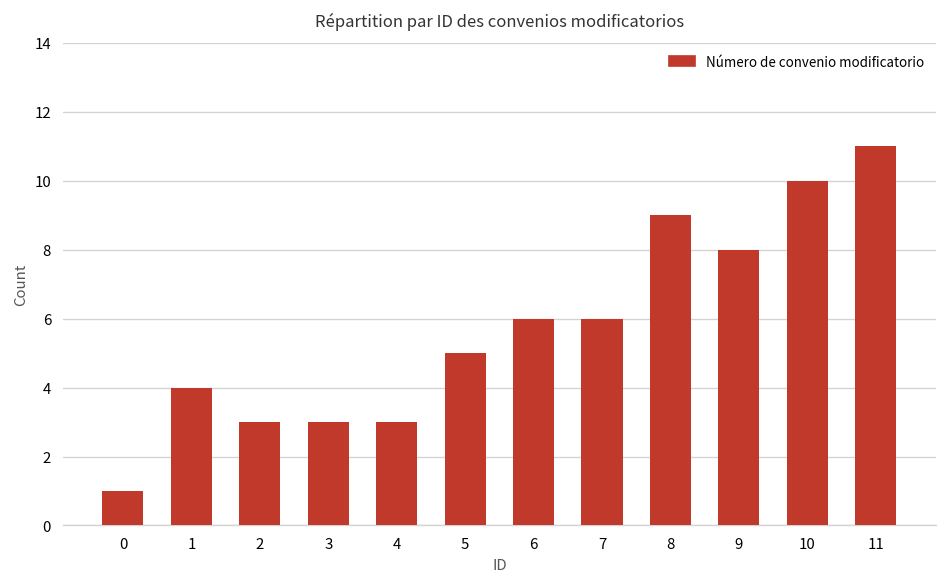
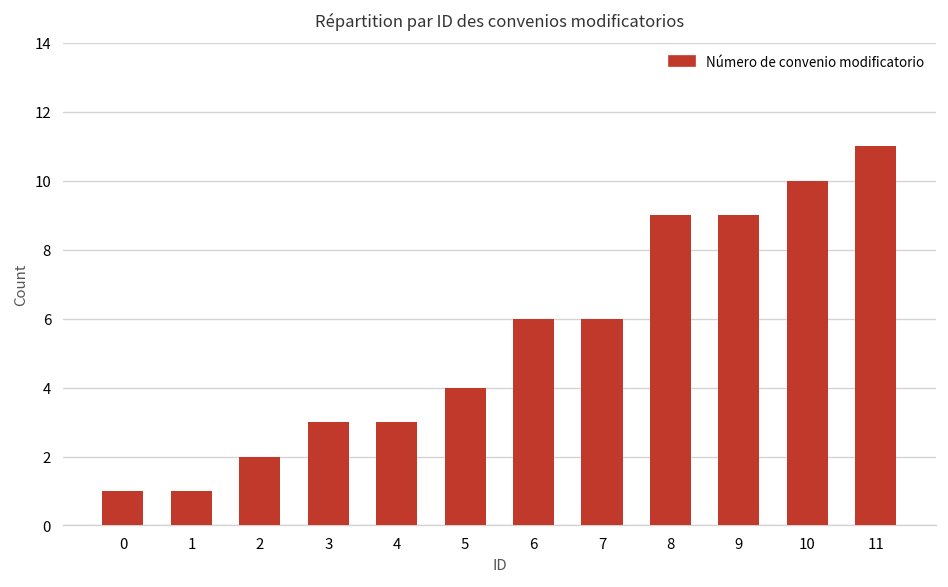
  {
    "0": 1,
-   "1": 4,
-   "2": 3,
+   "1": 1,
+   "2": 2,
    "3": 3,
    "4": 3,
-   "5": 5,
+   "5": 4,
    "6": 6,
    "7": 6,
    "8": 9,
-   "9": 8,
+   "9": 9,
    "10": 10,
    "11": 11
  }
